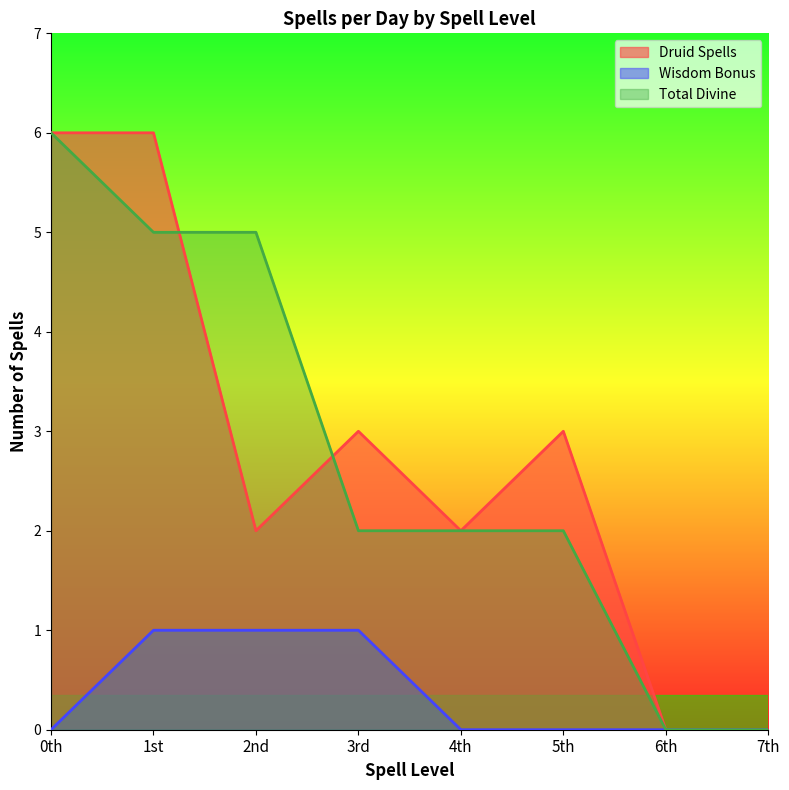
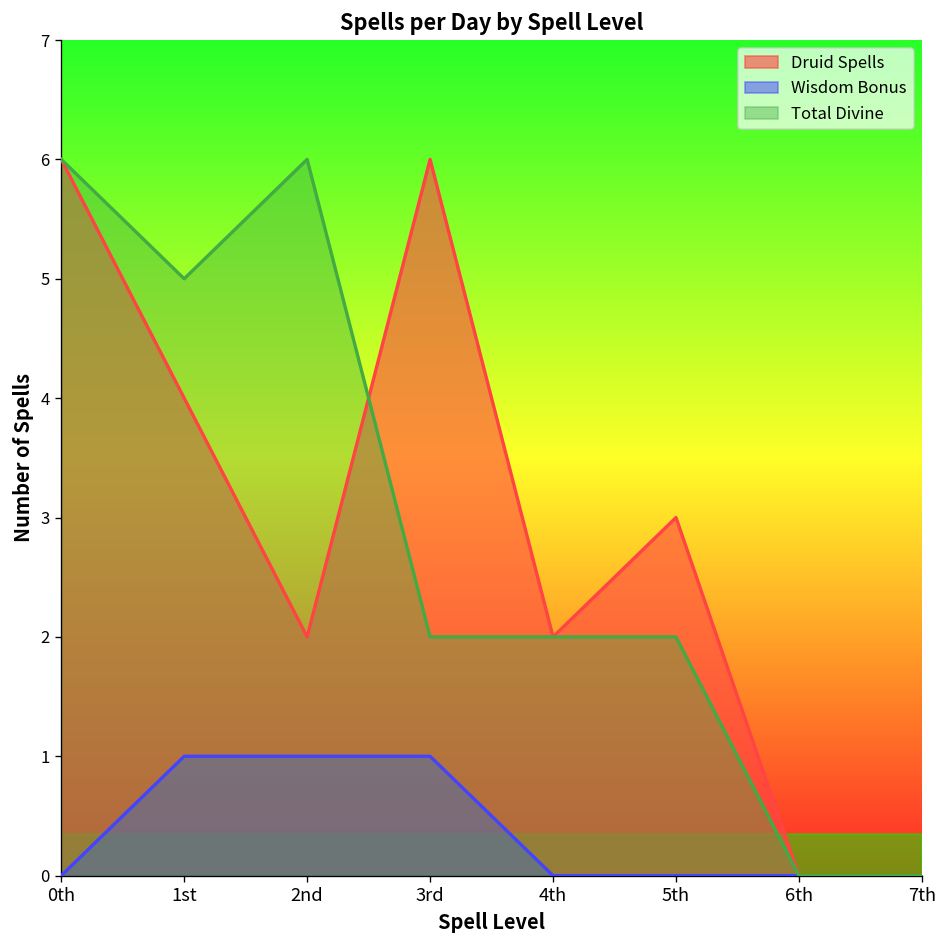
  {
    "Druid Spells": {
-     "1st": 6,
+     "1st": 4,
      "2nd": 2,
-     "3rd": 3,
+     "3rd": 6,
      "5th": 3
    },
    "Wisdom Bonus": {
      "1st": 1,
      "2nd": 1,
      "3rd": 1
    },
    "Total Divine": {
      "1st": 5,
-     "2nd": 5,
+     "2nd": 6,
      "3rd": 2,
      "5th": 2
    }
  }
